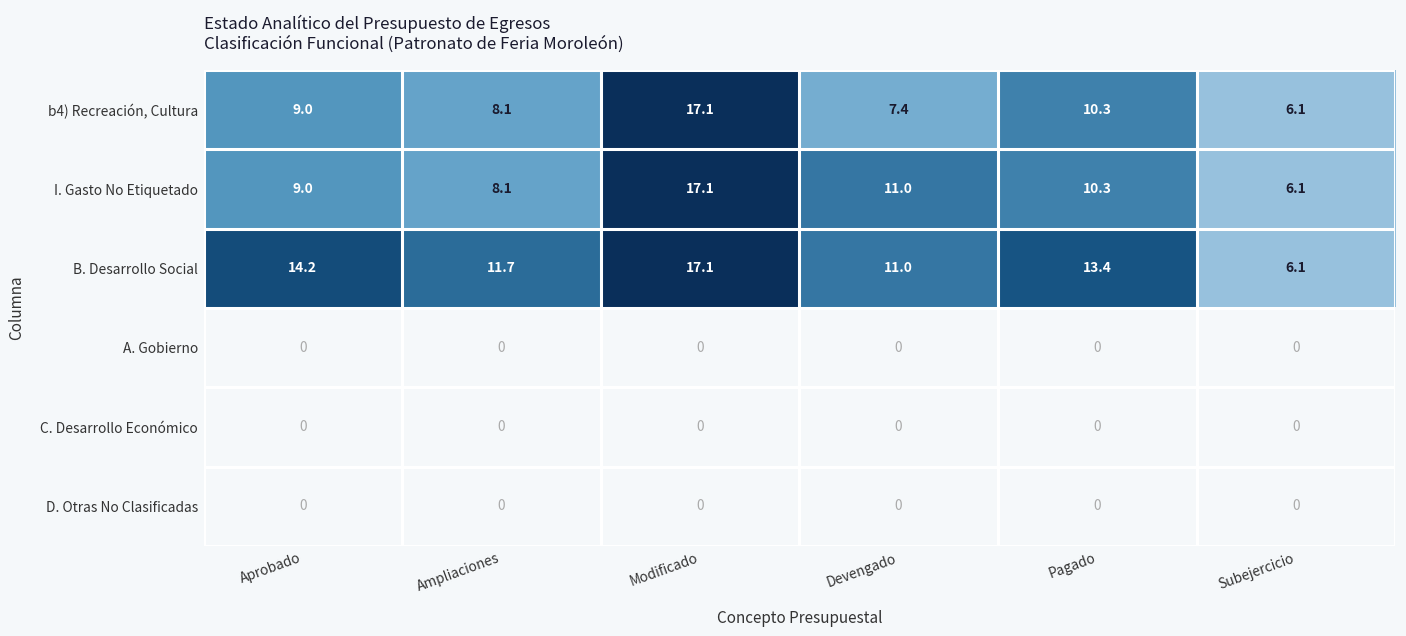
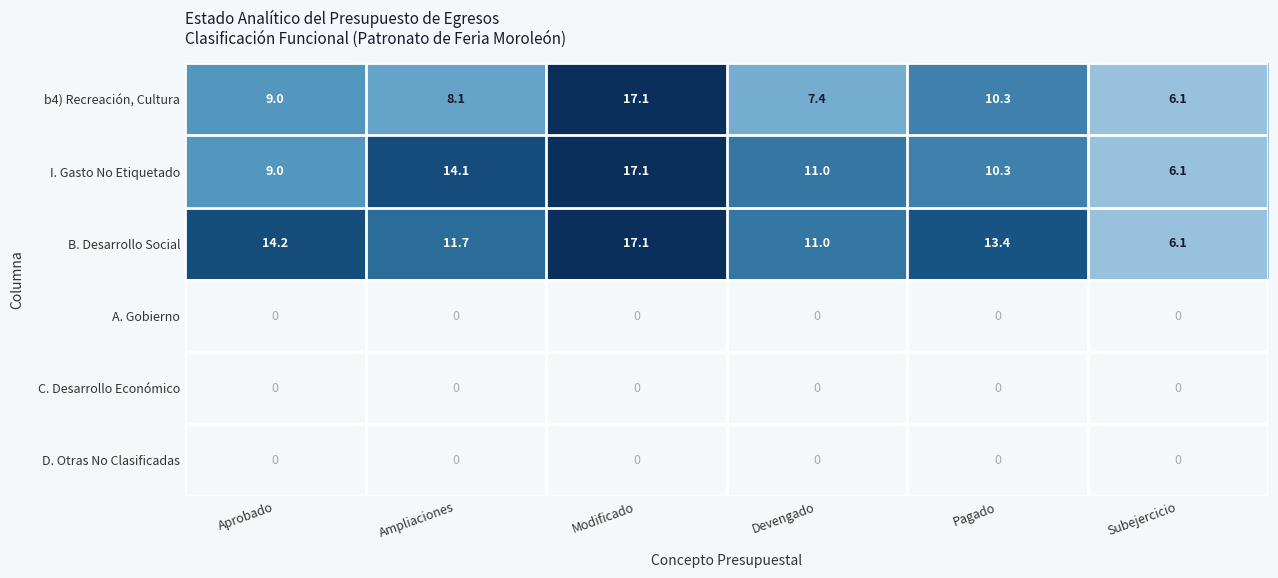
  {
    "b4) Recreación, Cultura": {
      "Aprobado": 9.0,
      "Ampliaciones": 8.1,
      "Modificado": 17.1,
      "Devengado": 7.4,
      "Pagado": 10.3,
      "Subejercicio": 6.1
    },
    "I. Gasto No Etiquetado": {
      "Aprobado": 9.0,
-     "Ampliaciones": 8.1,
+     "Ampliaciones": 14.1,
      "Modificado": 17.1,
      "Devengado": 11.0,
      "Pagado": 10.3,
      "Subejercicio": 6.1
    },
    "B. Desarrollo Social": {
      "Aprobado": 14.2,
      "Ampliaciones": 11.7,
      "Modificado": 17.1,
      "Devengado": 11.0,
      "Pagado": 13.4,
      "Subejercicio": 6.1
    }
  }
